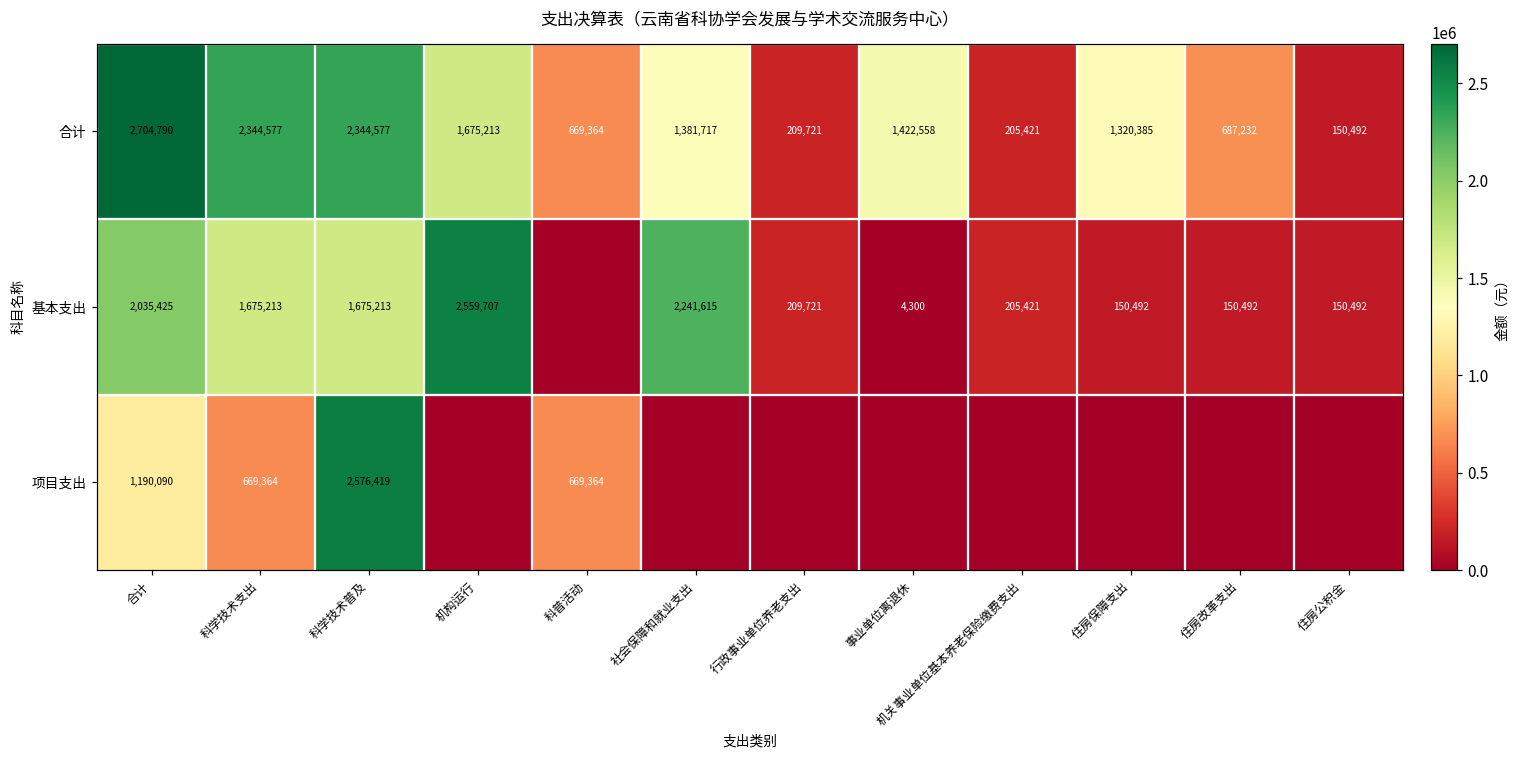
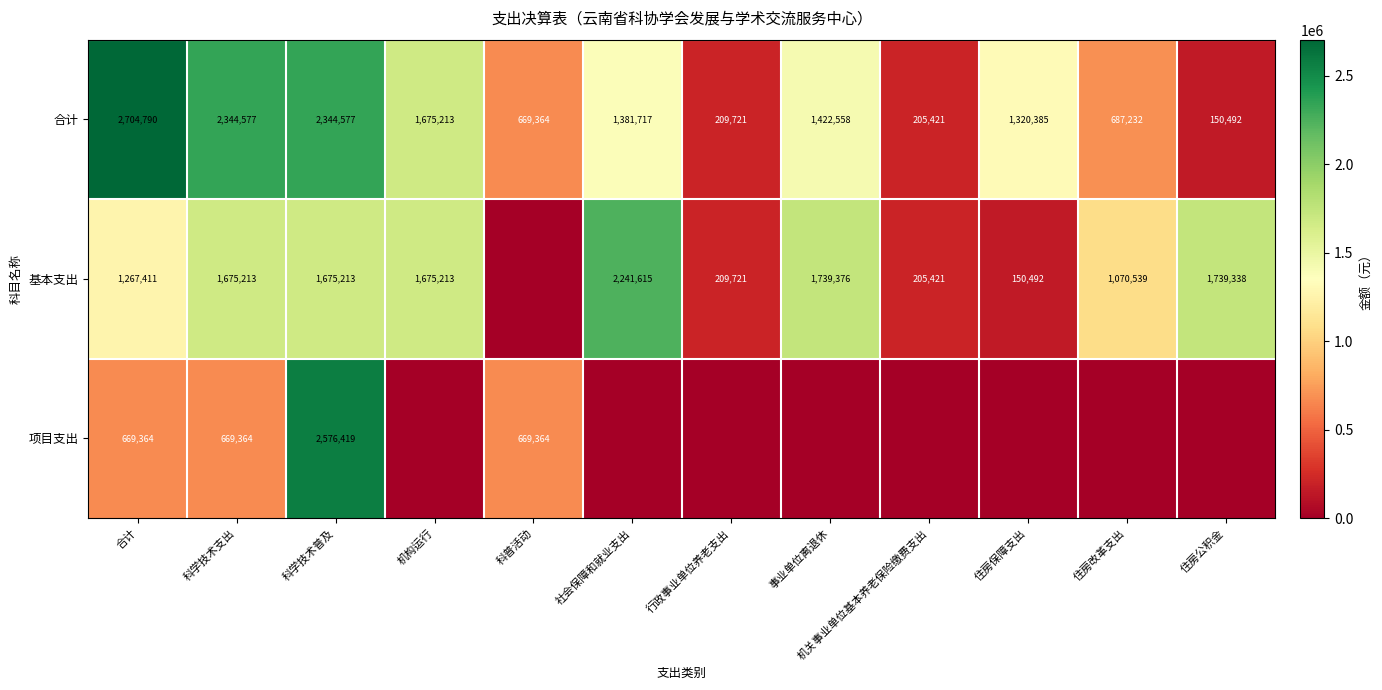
  {
    "合计": {
      "合计": "2,704,790",
      "科学技术支出": "2,344,577",
      "科学技术普及": "2,344,577",
      "机构运行": "1,675,213",
      "科普活动": "669,364",
      "社会保障和就业支出": "1,381,717",
      "行政事业单位养老支出": "209,721",
      "事业单位离退休": "1,422,558",
      "机关事业单位基本养老保险缴费支出": "205,421",
      "住房保障支出": "1,320,385",
      "住房改革支出": "687,232",
      "住房公积金": "150,492"
    },
    "基本支出": {
-     "合计": "2,035,425",
+     "合计": "1,267,411",
      "科学技术支出": "1,675,213",
      "科学技术普及": "1,675,213",
-     "机构运行": "2,559,707",
+     "机构运行": "1,675,213",
      "社会保障和就业支出": "2,241,615",
      "行政事业单位养老支出": "209,721",
-     "事业单位离退休": "4,300",
+     "事业单位离退休": "1,739,376",
      "机关事业单位基本养老保险缴费支出": "205,421",
      "住房保障支出": "150,492",
-     "住房改革支出": "150,492",
-     "住房公积金": "150,492"
+     "住房改革支出": "1,070,539",
+     "住房公积金": "1,739,338"
    },
    "项目支出": {
-     "合计": "1,190,090",
+     "合计": "669,364",
      "科学技术支出": "669,364",
      "科学技术普及": "2,576,419",
      "科普活动": "669,364"
    }
  }
